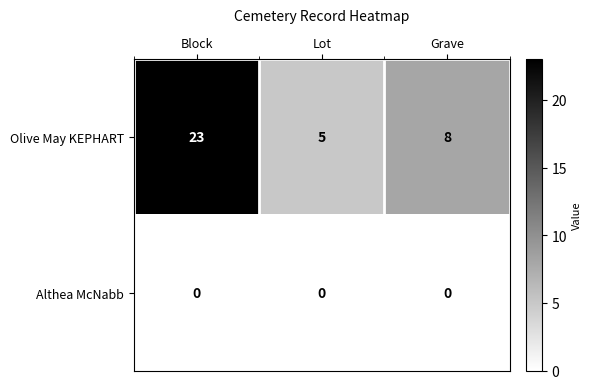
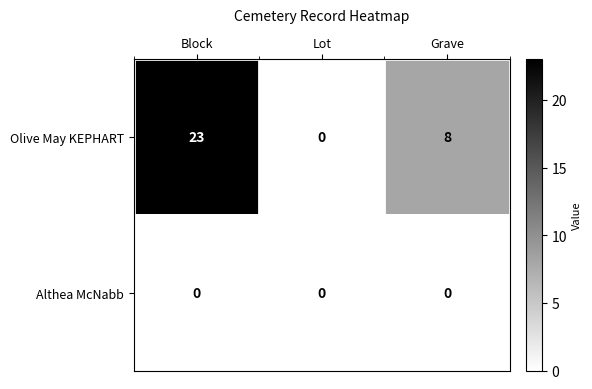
  {
    "Olive May KEPHART": {
      "Block": 23,
-     "Lot": 5,
+     "Lot": 0,
      "Grave": 8
    },
    "Althea McNabb": {
      "Block": 0,
      "Lot": 0,
      "Grave": 0
    }
  }
